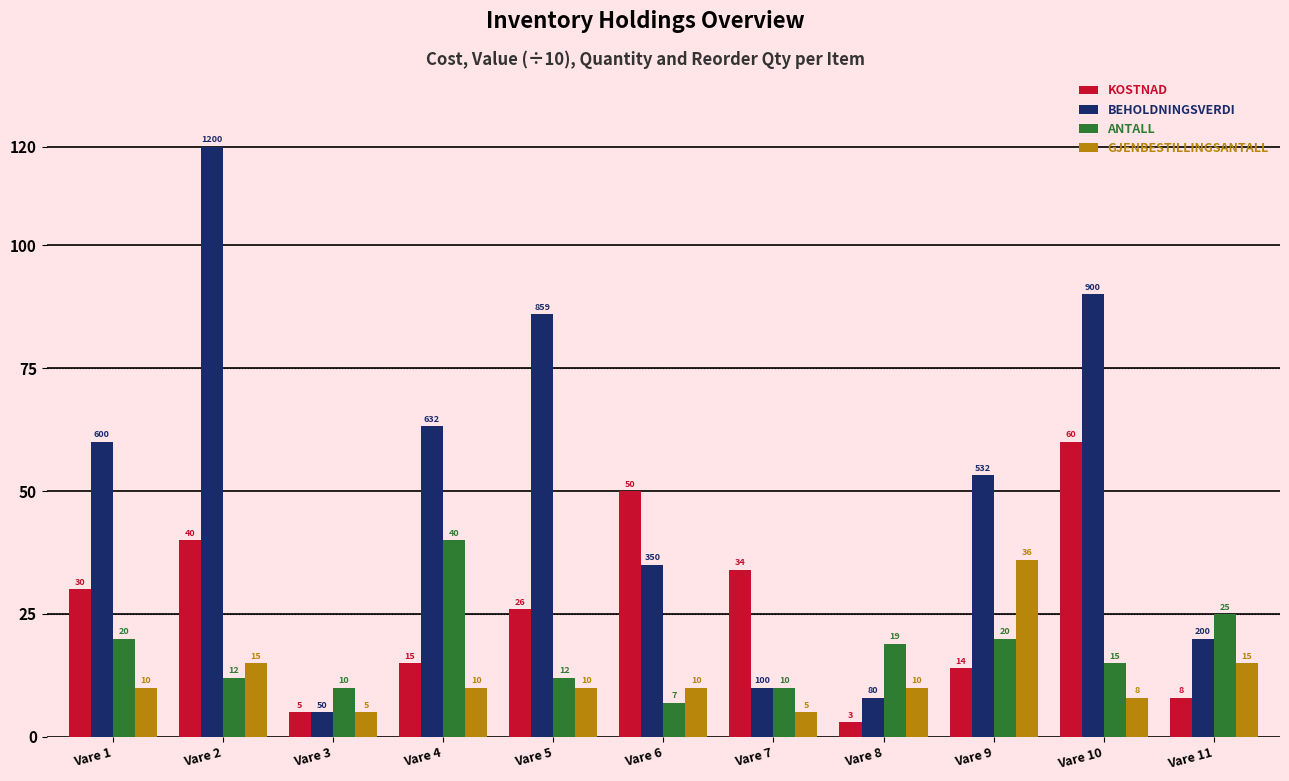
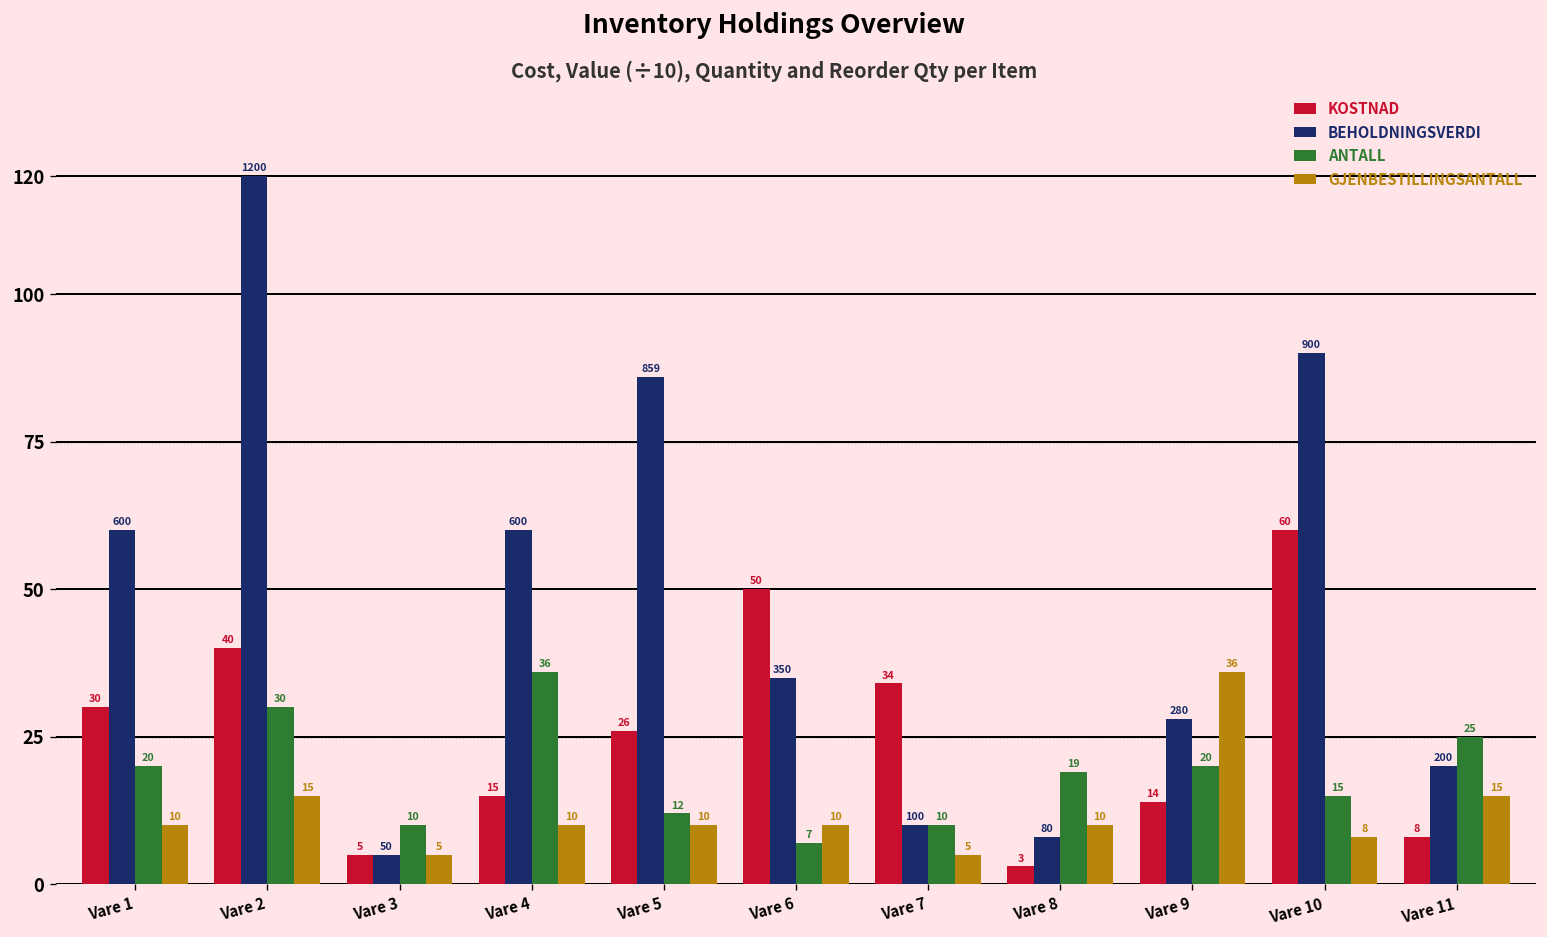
  {
    "KOSTNAD": {
      "Vare 1": 30,
      "Vare 2": 40,
      "Vare 3": 5,
      "Vare 4": 15,
      "Vare 5": 26,
      "Vare 6": 50,
      "Vare 7": 34,
      "Vare 8": 3,
      "Vare 9": 14,
      "Vare 10": 60,
      "Vare 11": 8
    },
    "BEHOLDNINGSVERDI": {
-     "Vare 4": 632,
-     "Vare 9": 532
+     "Vare 4": 600,
+     "Vare 9": 280
    },
    "ANTALL": {
      "Vare 1": 20,
-     "Vare 2": 12,
+     "Vare 2": 30,
      "Vare 3": 10,
-     "Vare 4": 40,
+     "Vare 4": 36,
      "Vare 5": 12,
      "Vare 6": 7,
      "Vare 7": 10,
      "Vare 8": 19,
      "Vare 9": 20,
      "Vare 10": 15,
      "Vare 11": 25
    },
    "GJENBESTILLINGSANTALL": {
      "Vare 1": 10,
      "Vare 2": 15,
      "Vare 3": 5,
      "Vare 4": 10,
      "Vare 5": 10,
      "Vare 6": 10,
      "Vare 7": 5,
      "Vare 8": 10,
      "Vare 9": 36,
      "Vare 10": 8,
      "Vare 11": 15
    }
  }
